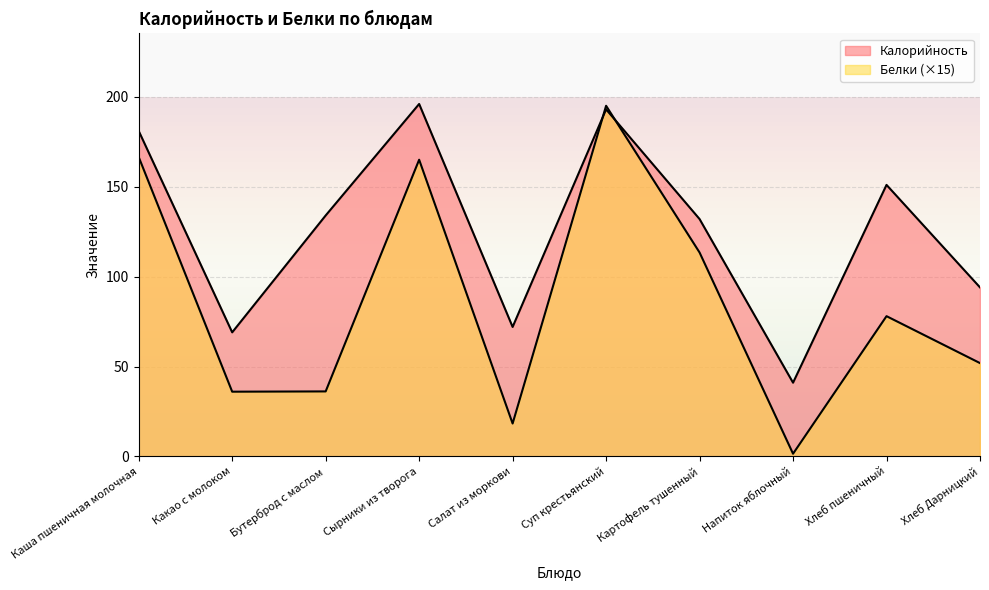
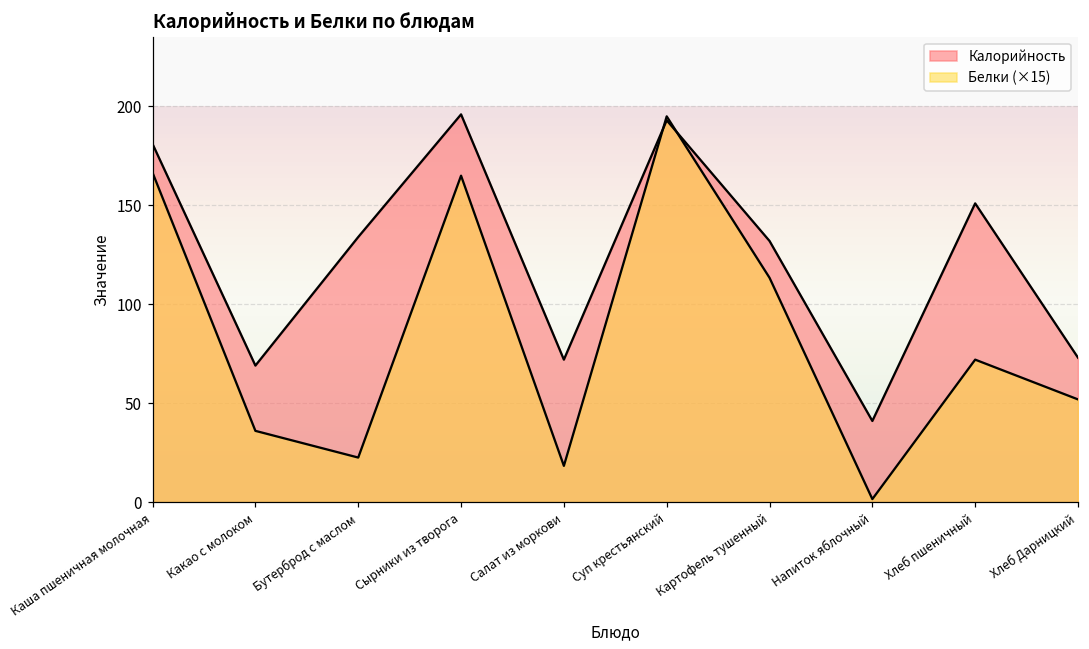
  {
    "Калорийность": {
      "Каша пшеничная молочная": 181,
      "Какао с молоком": 69,
      "Бутерброд с маслом": 134,
      "Сырники из творога": 196,
      "Салат из моркови": 72,
      "Суп крестьянский": 193,
      "Картофель тушенный": 132,
      "Напиток яблочный": 41,
      "Хлеб пшеничный": 151,
-     "Хлеб Дарницкий": 94
+     "Хлеб Дарницкий": 73
    },
    "Белки (×15)": {
      "Каша пшеничная молочная": 167,
      "Какао с молоком": 36,
-     "Бутерброд с маслом": 36,
+     "Бутерброд с маслом": 23,
      "Сырники из творога": 165,
      "Салат из моркови": 18,
      "Суп крестьянский": 195,
      "Картофель тушенный": 113,
      "Напиток яблочный": 2,
-     "Хлеб пшеничный": 78,
+     "Хлеб пшеничный": 72,
      "Хлеб Дарницкий": 52
    }
  }
